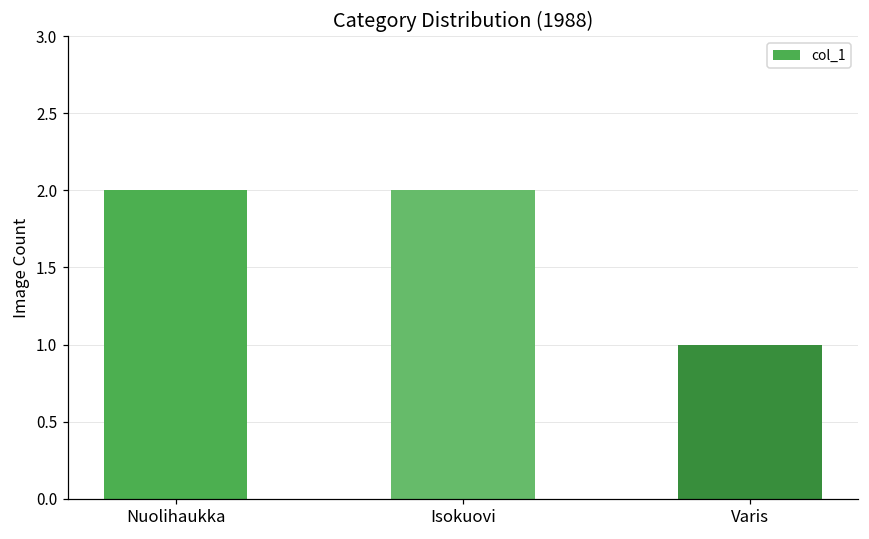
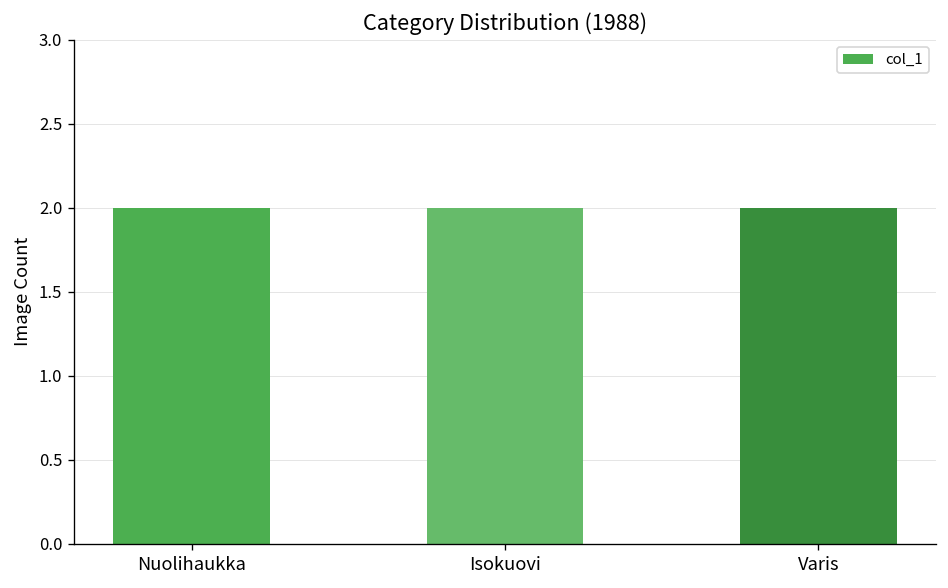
  {
    "Nuolihaukka": 2,
    "Isokuovi": 2,
-   "Varis": 1
+   "Varis": 2
  }
